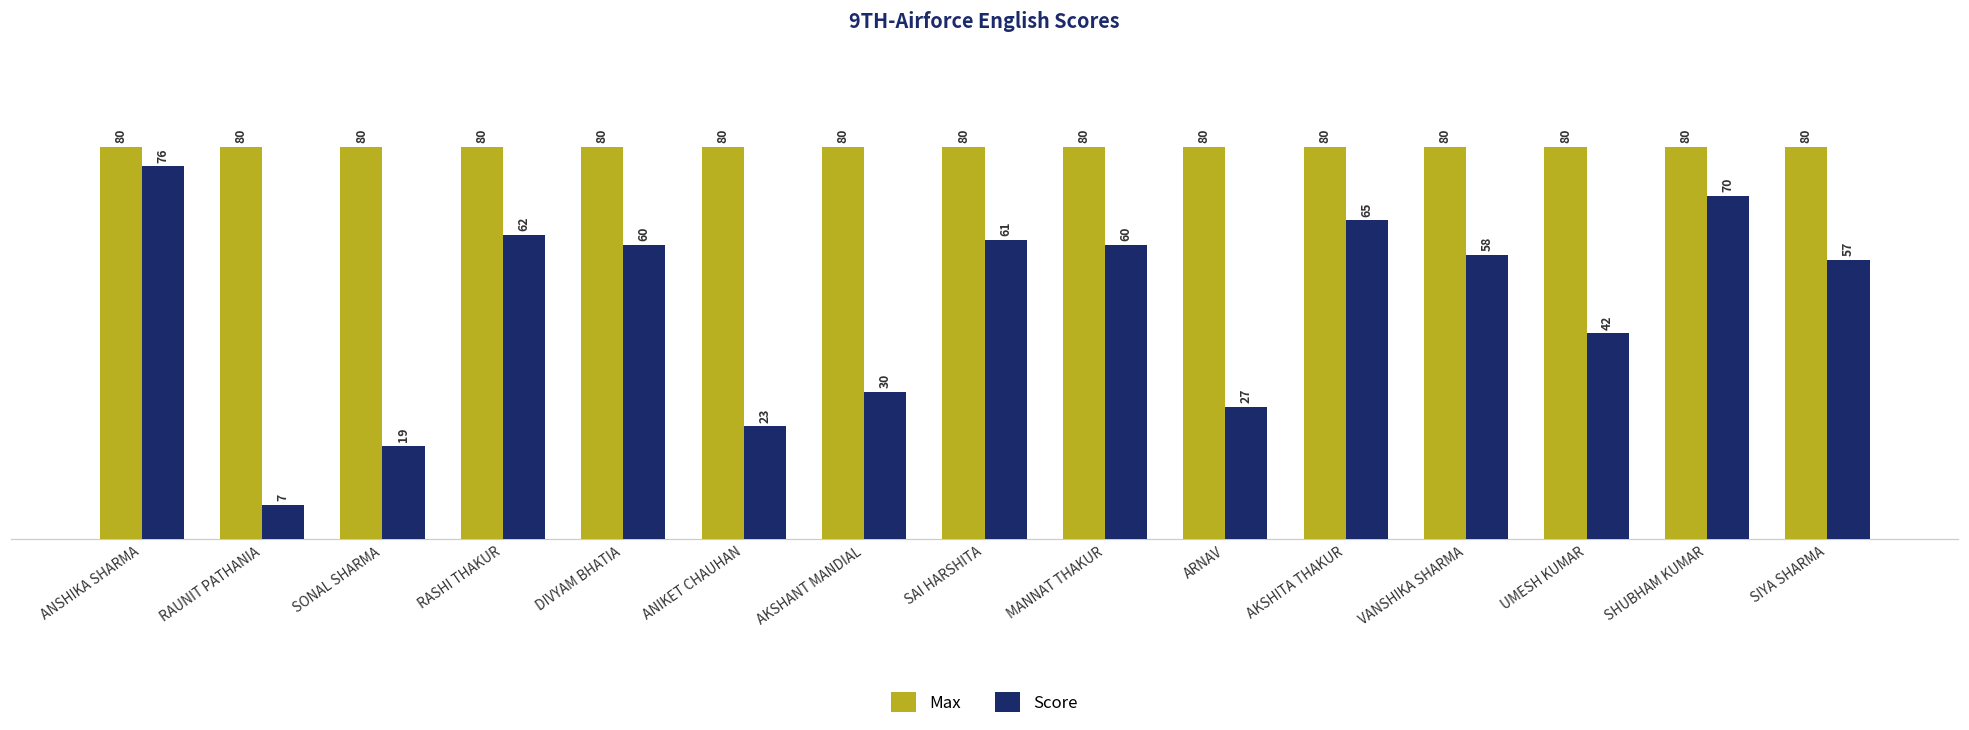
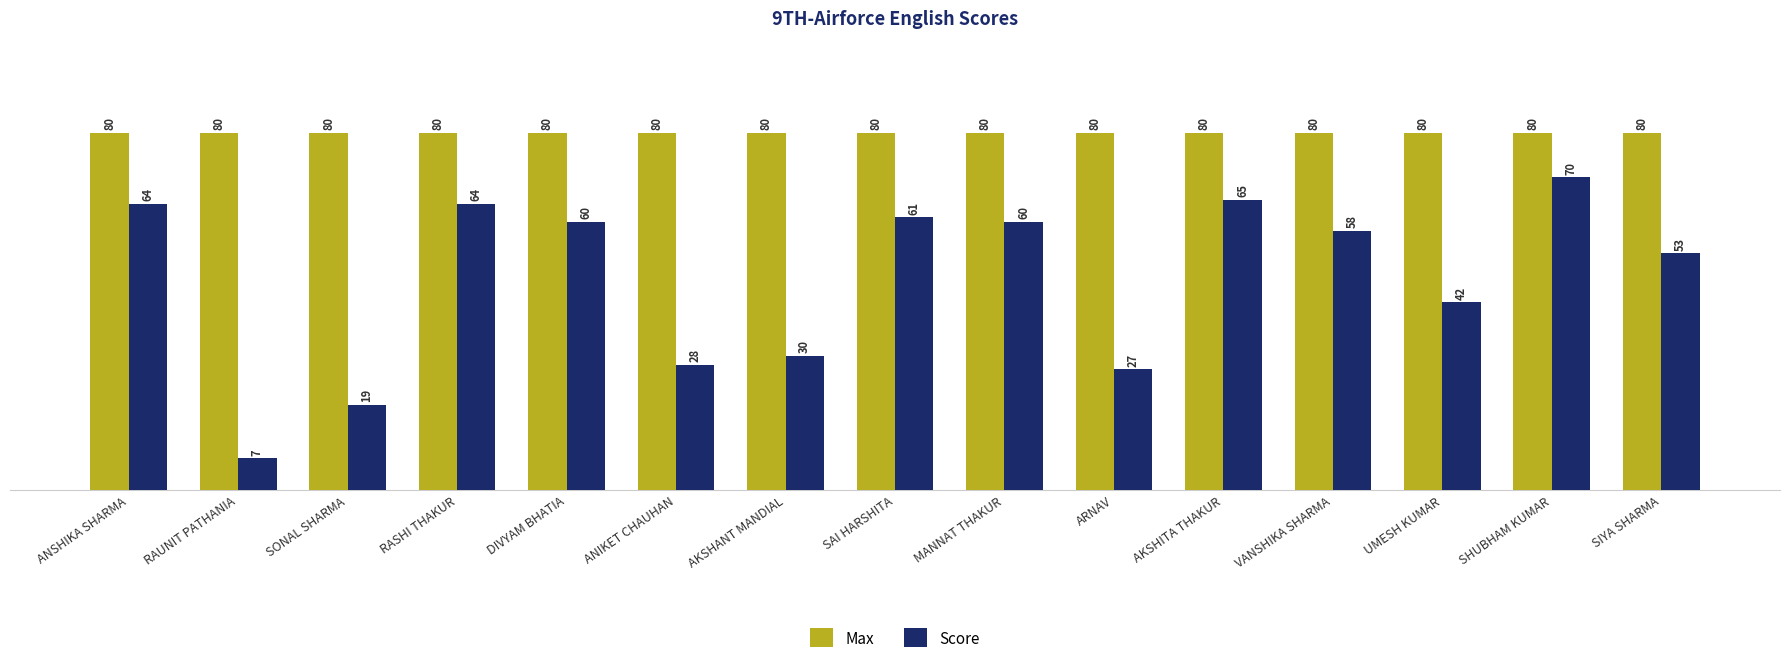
  {
    "Max": {
      "ANSHIKA SHARMA": 80,
      "RAUNIT PATHANIA": 80,
      "SONAL SHARMA": 80,
      "RASHI THAKUR": 80,
      "DIVYAM BHATIA": 80,
      "ANIKET CHAUHAN": 80,
      "AKSHANT MANDIAL": 80,
      "SAI HARSHITA": 80,
      "MANNAT THAKUR": 80,
      "ARNAV": 80,
      "AKSHITA THAKUR": 80,
      "VANSHIKA SHARMA": 80,
      "UMESH KUMAR": 80,
      "SHUBHAM KUMAR": 80,
      "SIYA SHARMA": 80
    },
    "Score": {
-     "ANSHIKA SHARMA": 76,
+     "ANSHIKA SHARMA": 64,
      "RAUNIT PATHANIA": 7,
      "SONAL SHARMA": 19,
-     "RASHI THAKUR": 62,
+     "RASHI THAKUR": 64,
      "DIVYAM BHATIA": 60,
-     "ANIKET CHAUHAN": 23,
+     "ANIKET CHAUHAN": 28,
      "AKSHANT MANDIAL": 30,
      "SAI HARSHITA": 61,
      "MANNAT THAKUR": 60,
      "ARNAV": 27,
      "AKSHITA THAKUR": 65,
      "VANSHIKA SHARMA": 58,
      "UMESH KUMAR": 42,
      "SHUBHAM KUMAR": 70,
-     "SIYA SHARMA": 57
+     "SIYA SHARMA": 53
    }
  }
